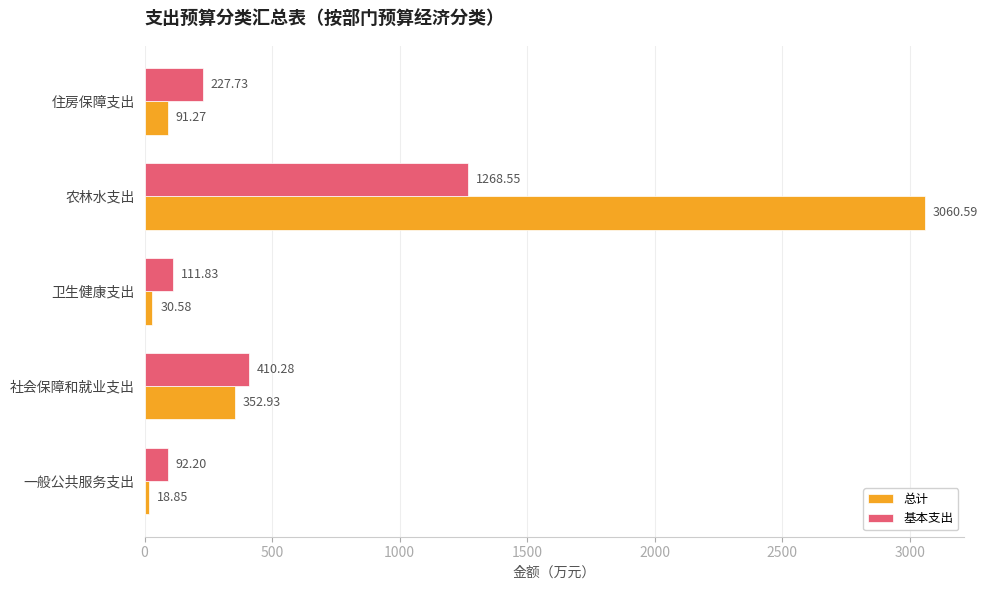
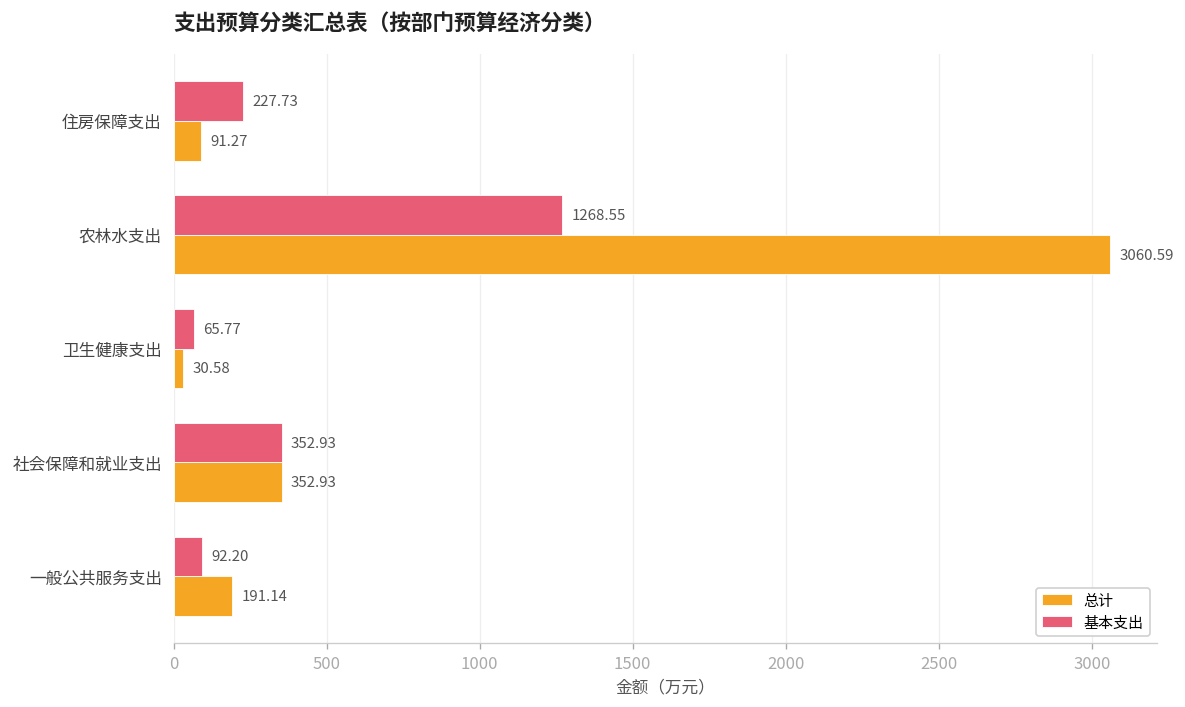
  {
    "总计": {
      "住房保障支出": 91.27,
      "农林水支出": 3060.59,
      "卫生健康支出": 30.58,
      "社会保障和就业支出": 352.93,
-     "一般公共服务支出": 18.85
+     "一般公共服务支出": 191.14
    },
    "基本支出": {
      "住房保障支出": 227.73,
      "农林水支出": 1268.55,
-     "卫生健康支出": 111.83,
-     "社会保障和就业支出": 410.28,
+     "卫生健康支出": 65.77,
+     "社会保障和就业支出": 352.93,
      "一般公共服务支出": 92.20
    }
  }
